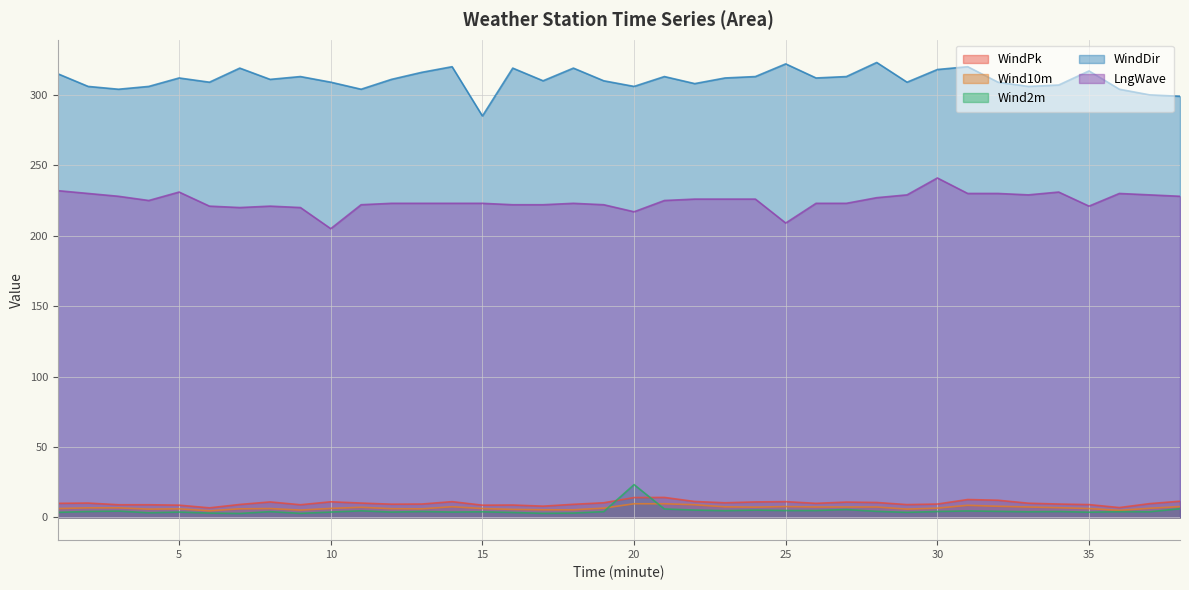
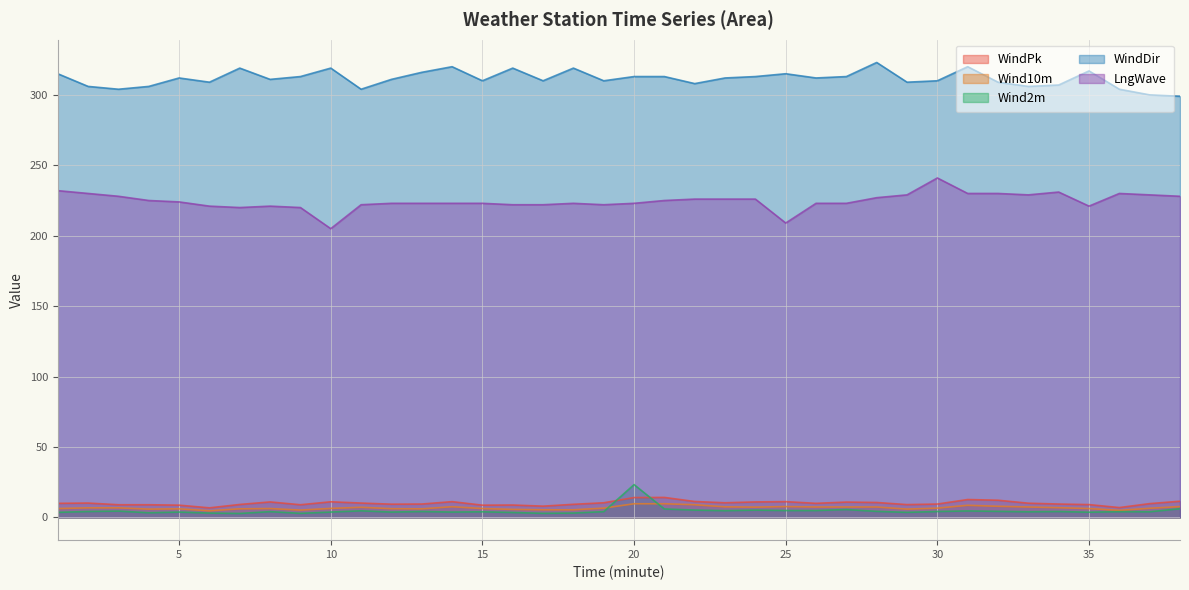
  {
    "Wind2m": {
      "5": 4,
      "10": 4,
      "15": 4,
      "20": 23,
      "25": 5,
      "30": 4,
      "35": 4
    },
    "WindDir": {
      "5": 312,
-     "10": 309,
-     "15": 285,
-     "20": 306,
-     "25": 322,
-     "30": 318
+     "10": 319,
+     "15": 310,
+     "20": 313,
+     "25": 315,
+     "30": 310
    },
    "LngWave": {
-     "5": 231,
+     "5": 224,
      "10": 205,
      "15": 223,
-     "20": 217,
+     "20": 223,
      "25": 209,
      "30": 241,
      "35": 221
    }
  }
